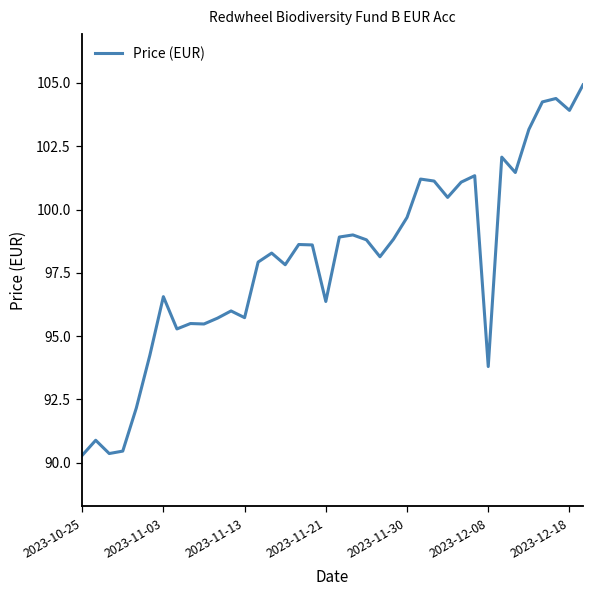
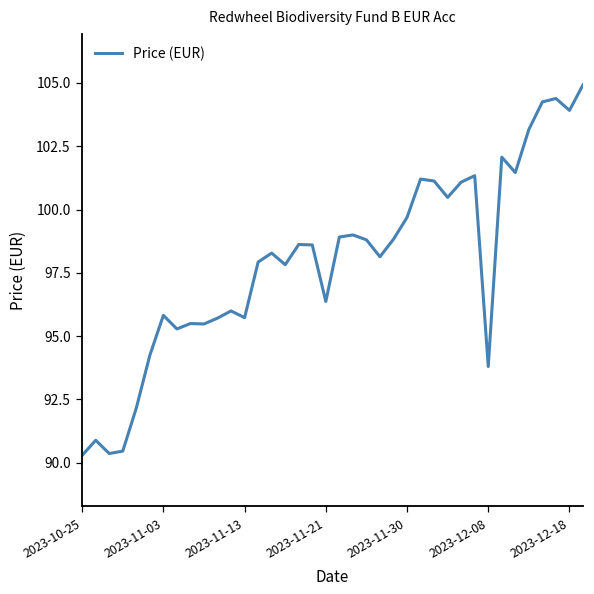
  {
    "2023-10-25": 90.3,
-   "2023-11-03": 96.6,
+   "2023-11-03": 95.8,
    "2023-11-13": 95.7,
    "2023-11-21": 96.4,
    "2023-11-30": 99.7,
    "2023-12-08": 93.8,
    "2023-12-18": 103.9
  }
